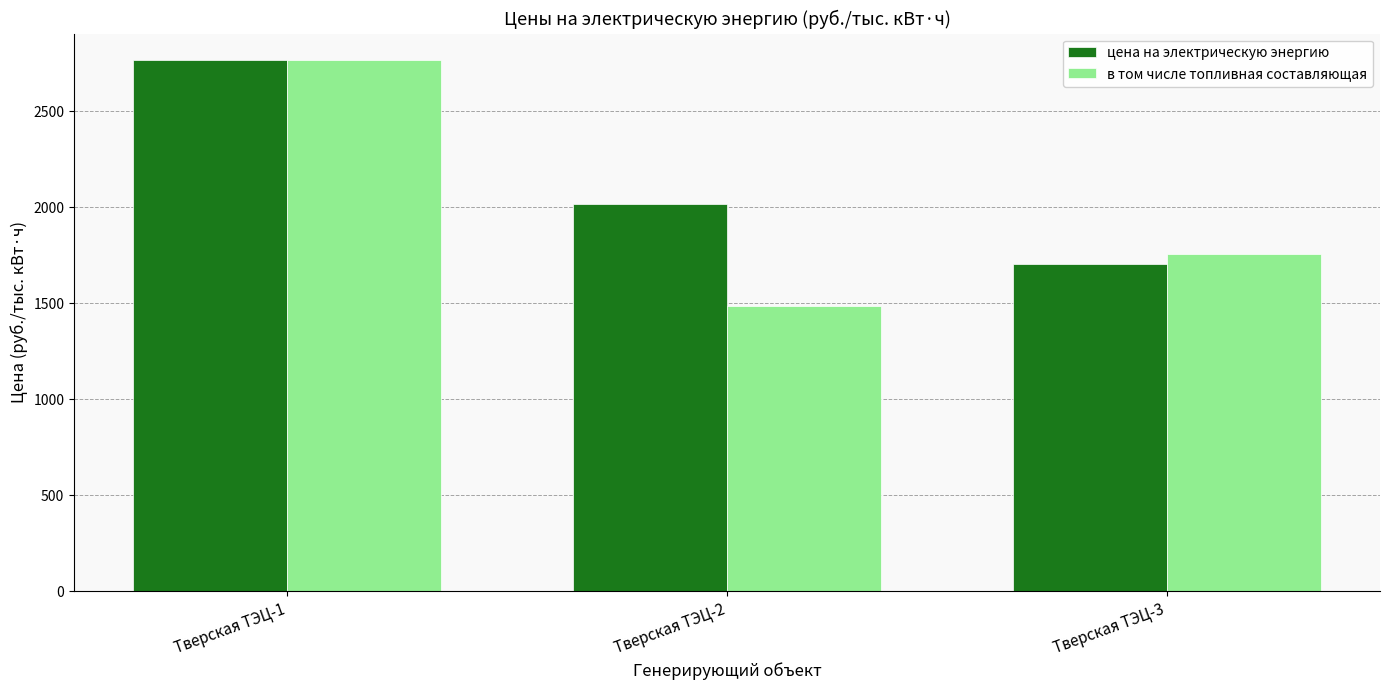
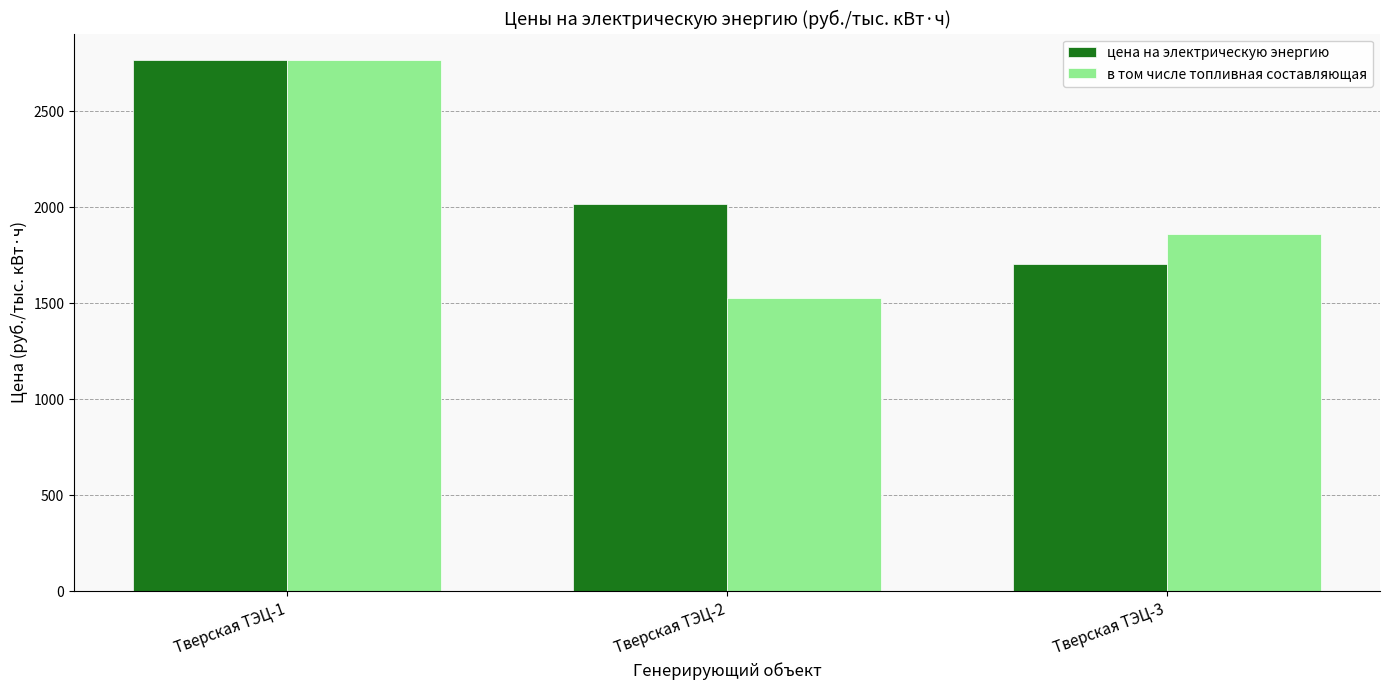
  {
    "цена на электрическую энергию": {
      "Тверская ТЭЦ-1": 2770,
      "Тверская ТЭЦ-2": 2020,
      "Тверская ТЭЦ-3": 1700
    },
    "в том числе топливная составляющая": {
      "Тверская ТЭЦ-1": 2770,
-     "Тверская ТЭЦ-2": 1490,
-     "Тверская ТЭЦ-3": 1760
+     "Тверская ТЭЦ-2": 1530,
+     "Тверская ТЭЦ-3": 1860
    }
  }
